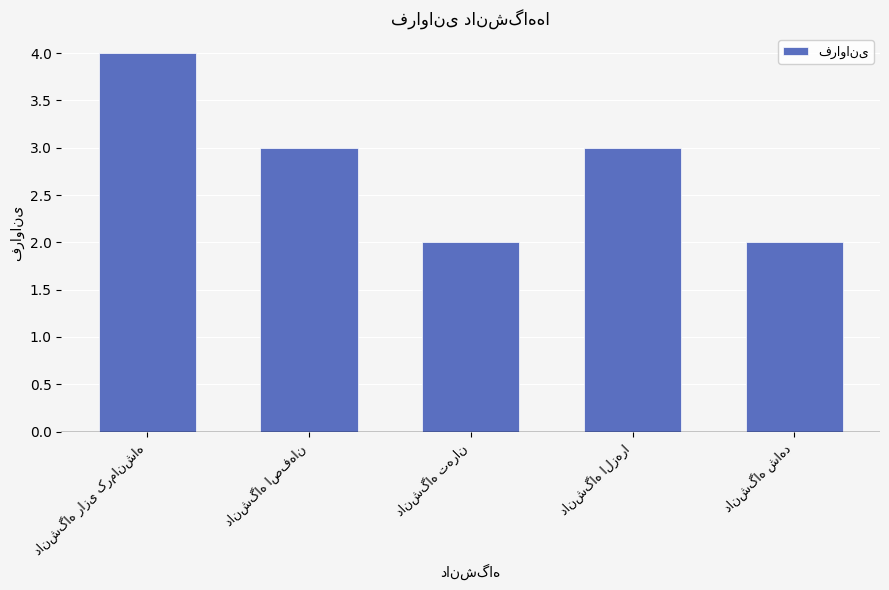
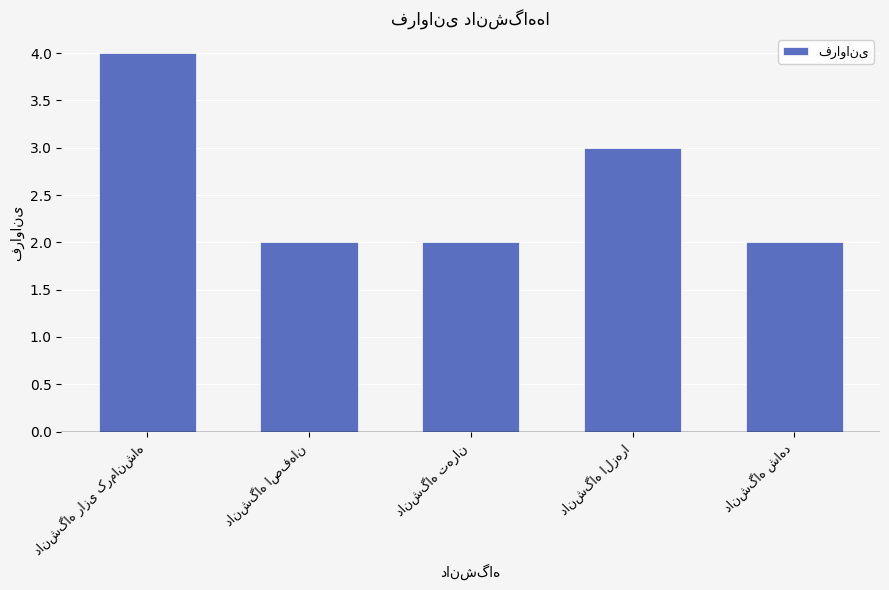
  {
    "دانشگاه رازی کرمانشاه": 4,
-   "دانشگاه اصفهان": 3,
+   "دانشگاه اصفهان": 2,
    "دانشگاه تهران": 2,
    "دانشگاه الزهرا": 3,
    "دانشگاه شاهد": 2
  }
